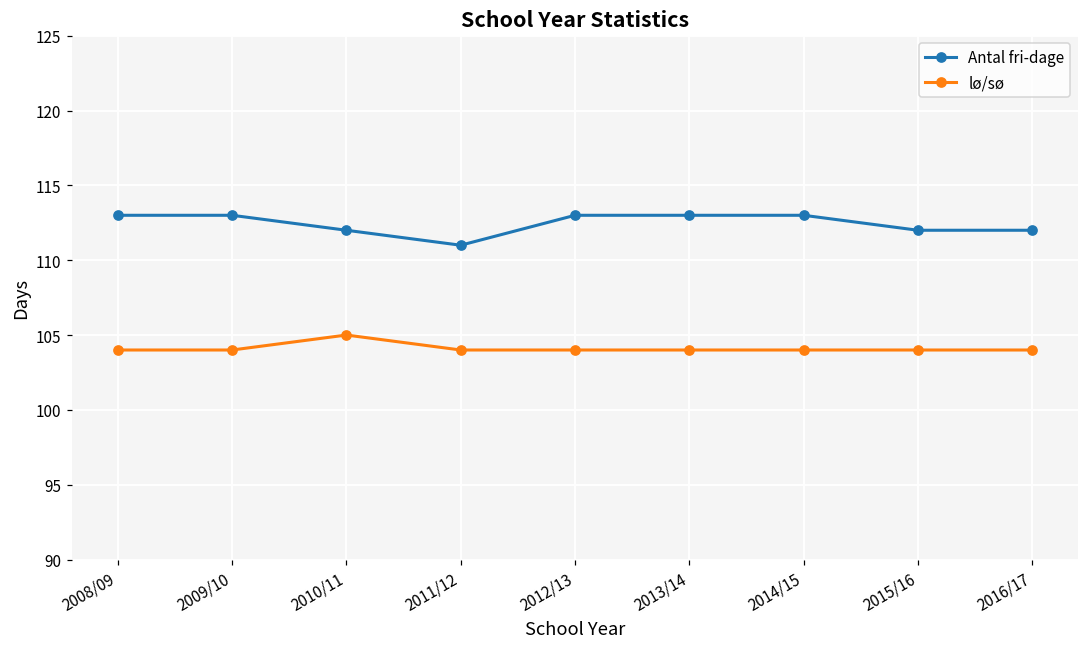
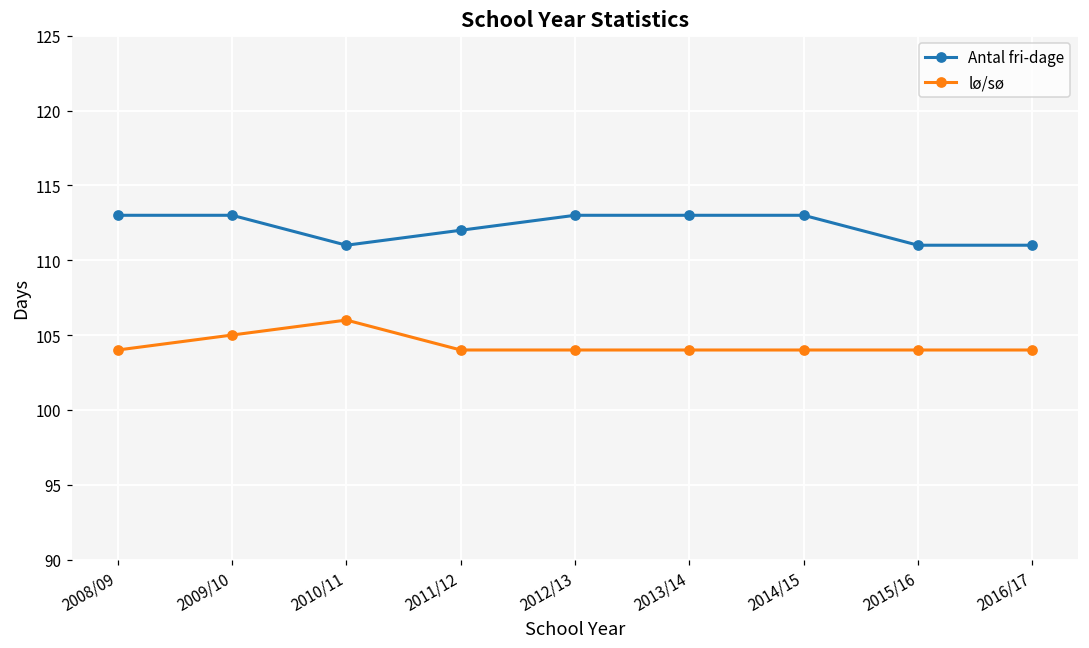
  {
    "Antal fri-dage": {
      "2008/09": 113,
      "2009/10": 113,
-     "2010/11": 112,
-     "2011/12": 111,
+     "2010/11": 111,
+     "2011/12": 112,
      "2012/13": 113,
      "2013/14": 113,
      "2014/15": 113,
-     "2015/16": 112,
-     "2016/17": 112
+     "2015/16": 111,
+     "2016/17": 111
    },
    "lø/sø": {
      "2008/09": 104,
-     "2009/10": 104,
-     "2010/11": 105,
+     "2009/10": 105,
+     "2010/11": 106,
      "2011/12": 104,
      "2012/13": 104,
      "2013/14": 104,
      "2014/15": 104,
      "2015/16": 104,
      "2016/17": 104
    }
  }
